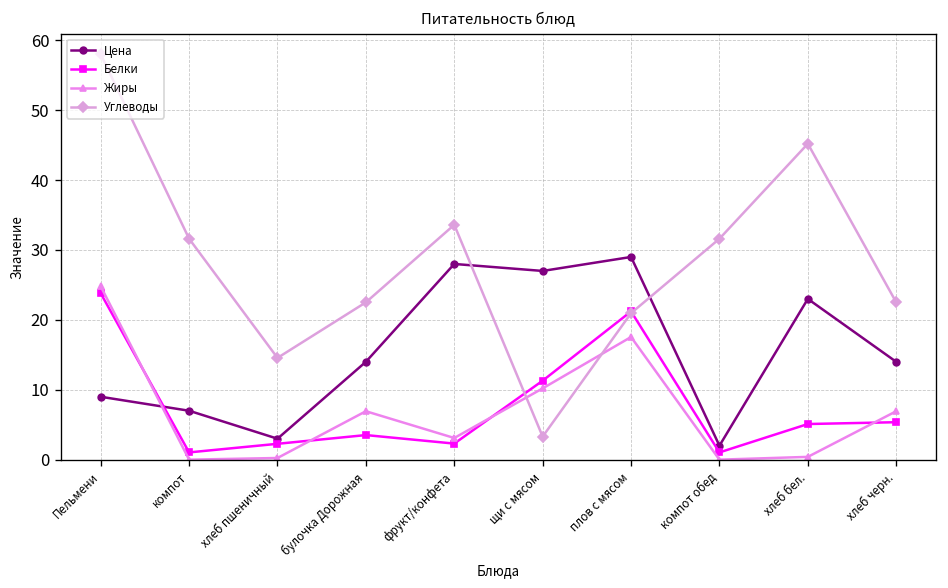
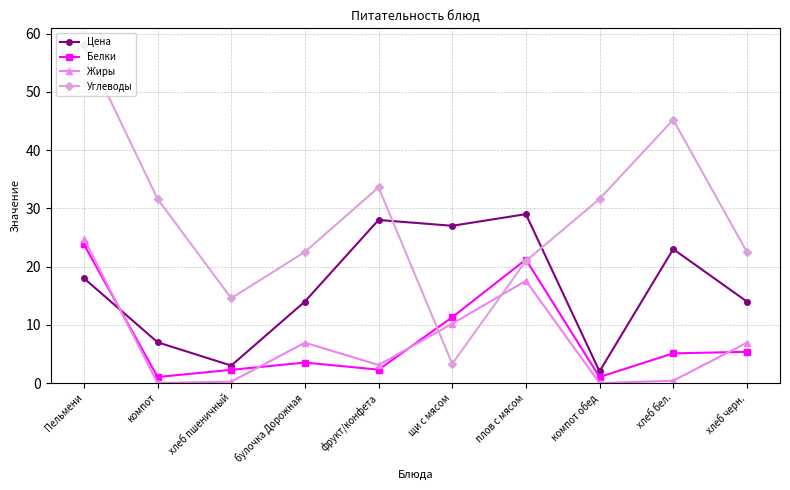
  {
    "Цена": {
-     "Пельмени": 9,
+     "Пельмени": 18,
      "компот": 7,
      "хлеб пшеничный": 3,
      "булочка Дорожная": 14,
      "фрукт/конфета": 28,
      "щи с мясом": 27,
      "плов с мясом": 29,
      "компот обед": 2,
      "хлеб бел.": 23,
      "хлеб черн.": 14
    },
    "Белки": {
      "Пельмени": 24,
      "компот": 1,
      "хлеб пшеничный": 2,
      "булочка Дорожная": 4,
      "фрукт/конфета": 2,
      "щи с мясом": 11,
      "компот обед": 1,
      "хлеб бел.": 5,
      "хлеб черн.": 5
    }
  }
